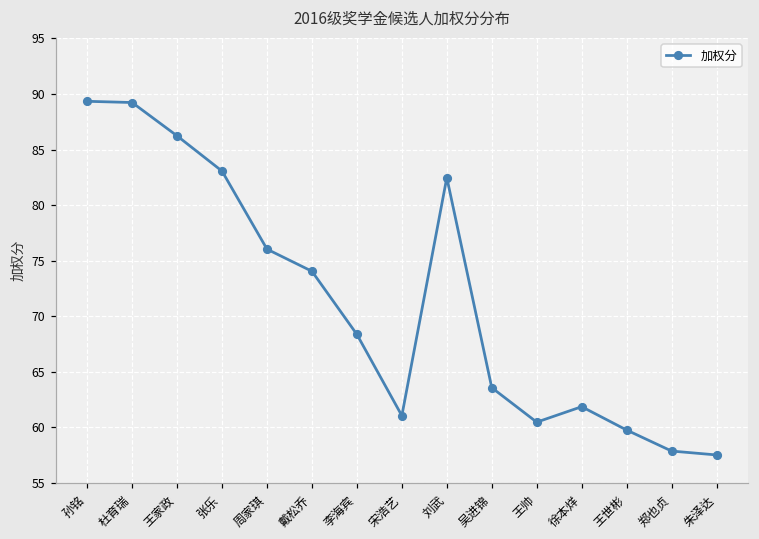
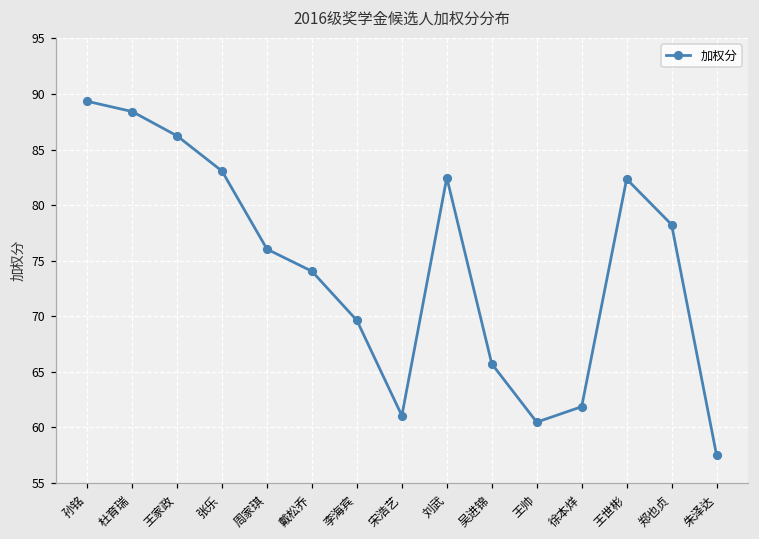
  {
    "孙铭": 89.3,
-   "杜育瑞": 89.2,
+   "杜育瑞": 88.4,
    "王家政": 86.2,
    "张乐": 83.1,
    "周家琪": 76.0,
    "戴松乔": 74.1,
-   "李海宾": 68.4,
+   "李海宾": 69.6,
    "宋浩艺": 61.1,
    "刘武": 82.5,
-   "吴进锦": 63.6,
+   "吴进锦": 65.7,
    "王帅": 60.5,
    "徐本烊": 61.9,
-   "王世彬": 59.8,
-   "郑也贞": 57.9,
+   "王世彬": 82.4,
+   "郑也贞": 78.3,
    "朱泽达": 57.5
  }
